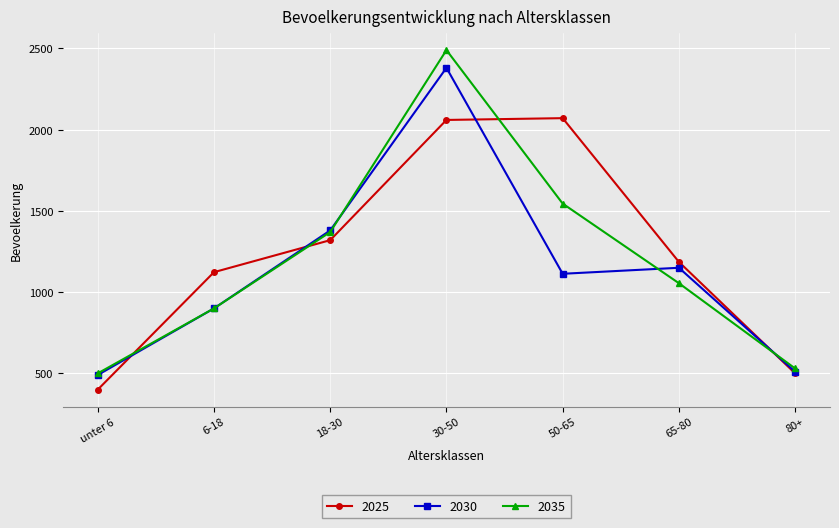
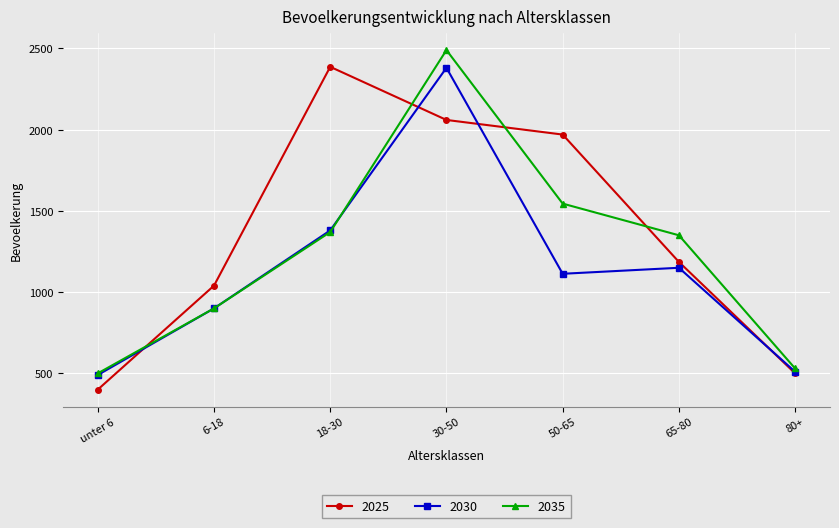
  {
    "2025": {
      "unter 6": 400,
-     "6-18": 1120,
-     "18-30": 1320,
+     "6-18": 1040,
+     "18-30": 2390,
      "30-50": 2060,
-     "50-65": 2070,
+     "50-65": 1970,
      "65-80": 1190
    },
    "2030": {
      "30-50": 2380,
      "50-65": 1110,
      "65-80": 1150
    },
    "2035": {
      "30-50": 2490,
      "50-65": 1550,
-     "65-80": 1060,
+     "65-80": 1350,
      "80+": 530
    }
  }
